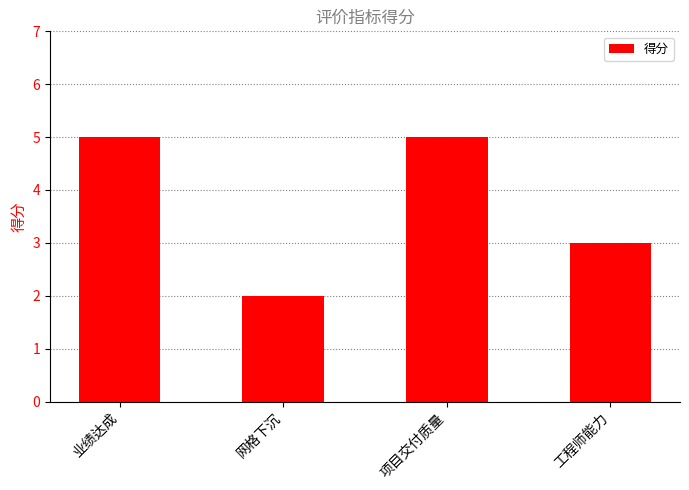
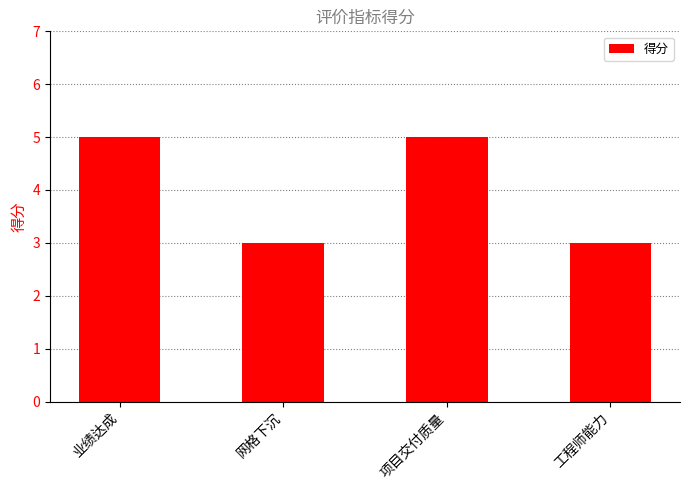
  {
    "业绩达成": 5,
-   "网格下沉": 2,
+   "网格下沉": 3,
    "项目交付质量": 5,
    "工程师能力": 3
  }
